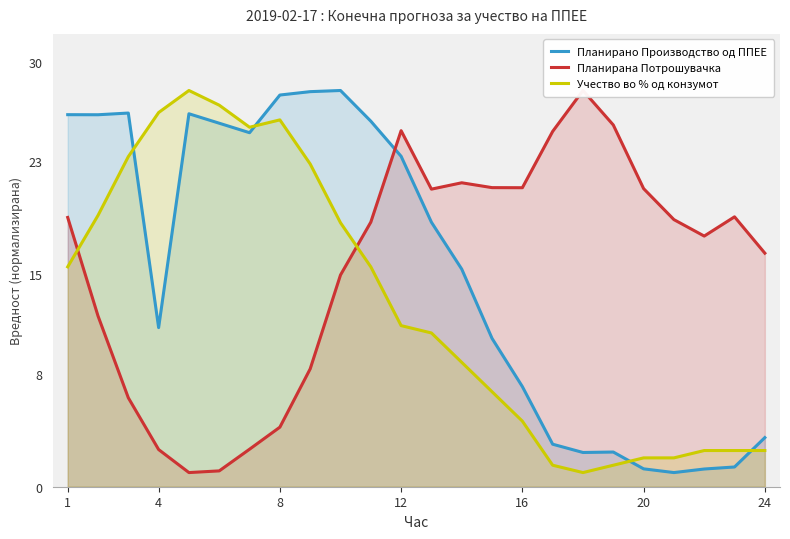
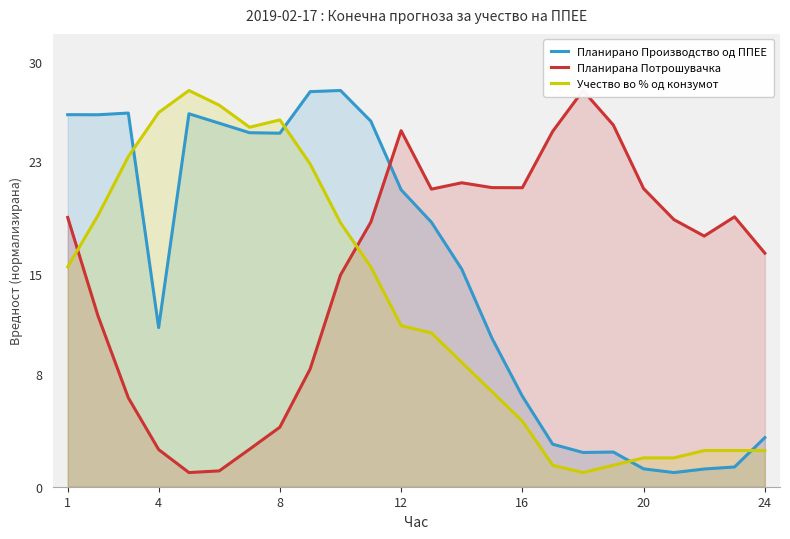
  {
    "Планирано Производство од ППЕЕ": {
      "1": 26.3,
      "4": 11.2,
-     "8": 27.7,
-     "12": 23.4,
-     "16": 7.1,
+     "8": 25.0,
+     "12": 21.0,
+     "16": 6.4,
      "20": 1.3,
      "24": 3.5
    },
    "Планирана Потрошувачка": {
      "1": 19.0,
      "4": 2.6,
      "8": 4.2,
      "12": 25.2,
      "16": 21.1,
      "20": 21.1,
      "24": 16.5
    },
    "Учество во % од конзумот": {
      "1": 15.5,
      "4": 26.4,
      "8": 25.9,
      "12": 11.4,
      "16": 4.6,
      "20": 2.0,
      "24": 2.6
    }
  }
